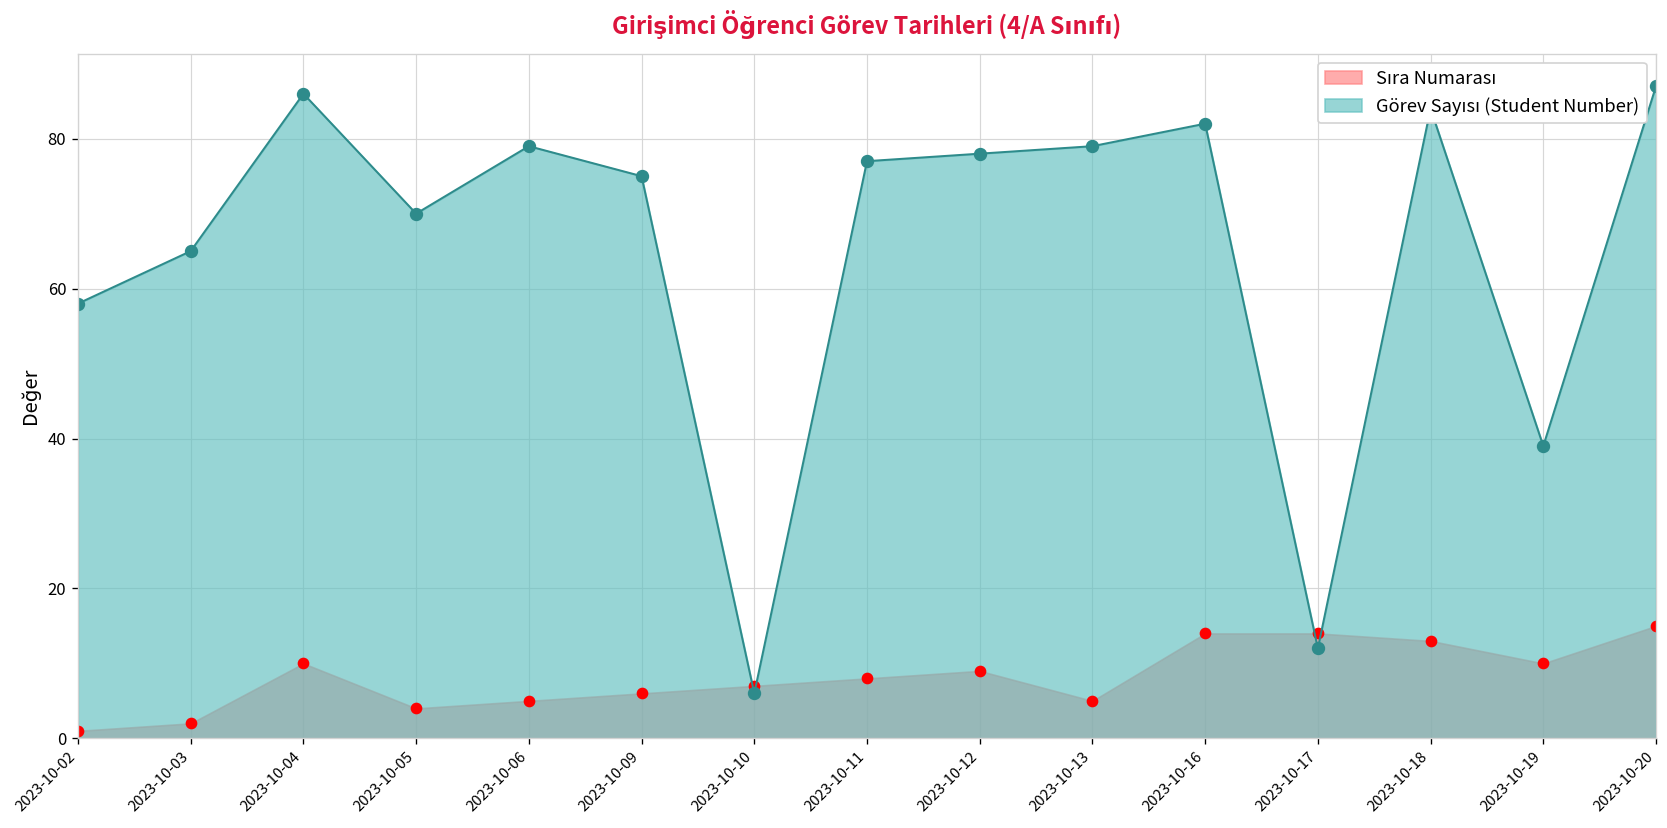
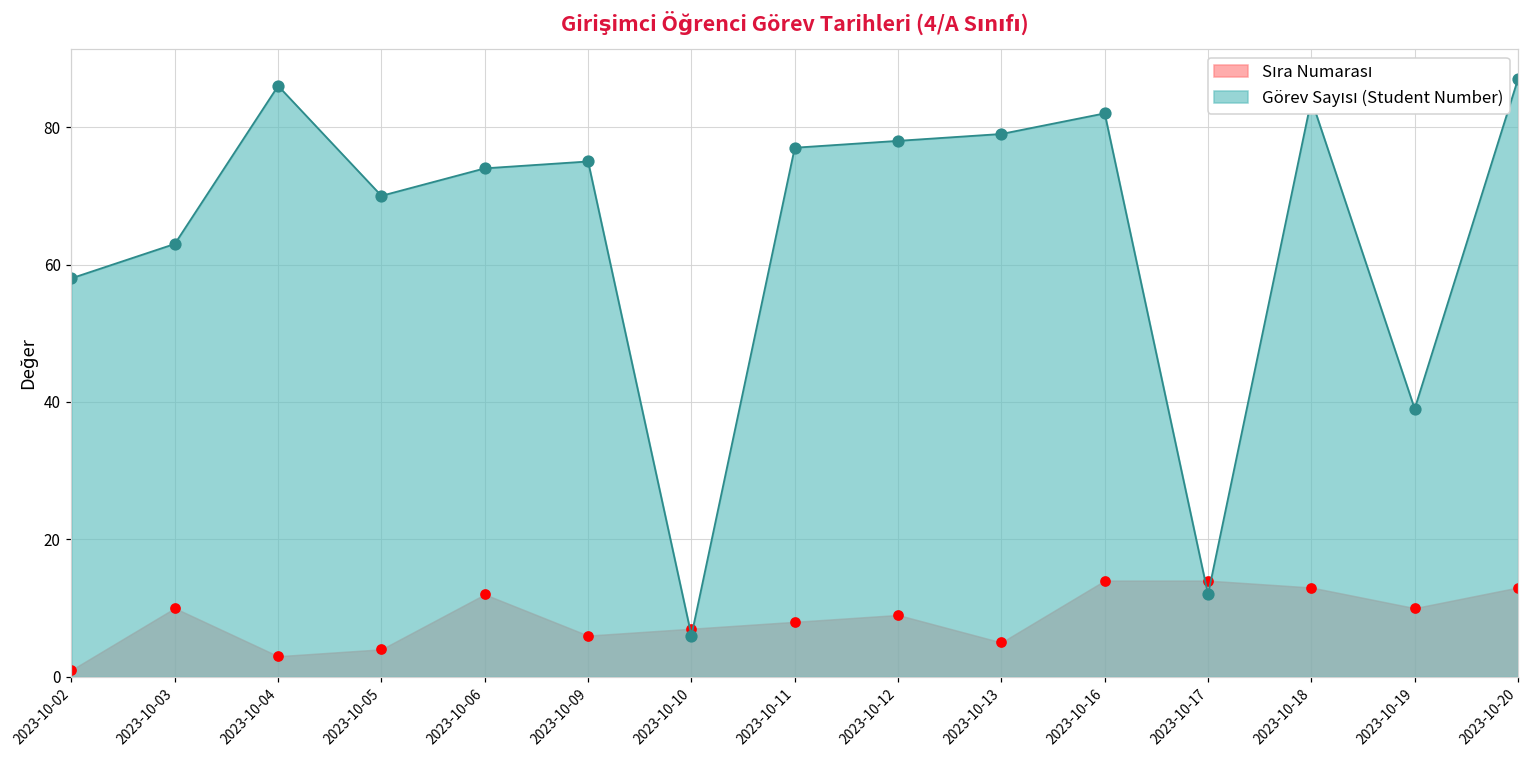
  {
    "Sıra Numarası": {
      "2023-10-02": 1,
-     "2023-10-03": 2,
-     "2023-10-04": 10,
+     "2023-10-03": 10,
+     "2023-10-04": 3,
      "2023-10-05": 4,
-     "2023-10-06": 5,
+     "2023-10-06": 12,
      "2023-10-09": 6,
      "2023-10-10": 7,
      "2023-10-11": 8,
      "2023-10-12": 9,
      "2023-10-13": 5,
      "2023-10-16": 14,
      "2023-10-17": 14,
      "2023-10-18": 13,
      "2023-10-19": 10,
-     "2023-10-20": 15
+     "2023-10-20": 13
    },
    "Görev Sayısı (Student Number)": {
      "2023-10-02": 58,
-     "2023-10-03": 65,
+     "2023-10-03": 63,
      "2023-10-04": 86,
      "2023-10-05": 70,
-     "2023-10-06": 79,
+     "2023-10-06": 74,
      "2023-10-09": 75,
      "2023-10-10": 6,
      "2023-10-11": 77,
      "2023-10-12": 78,
      "2023-10-13": 79,
      "2023-10-16": 82,
      "2023-10-17": 12,
      "2023-10-19": 39,
      "2023-10-20": 87
    }
  }
